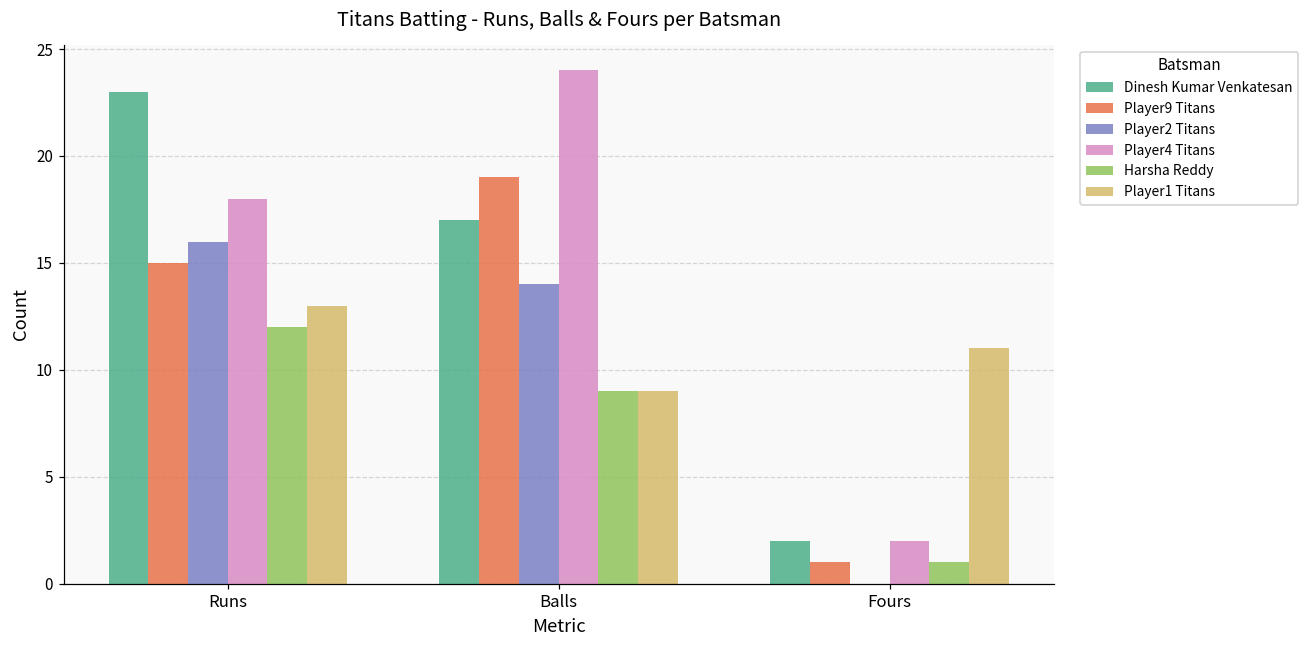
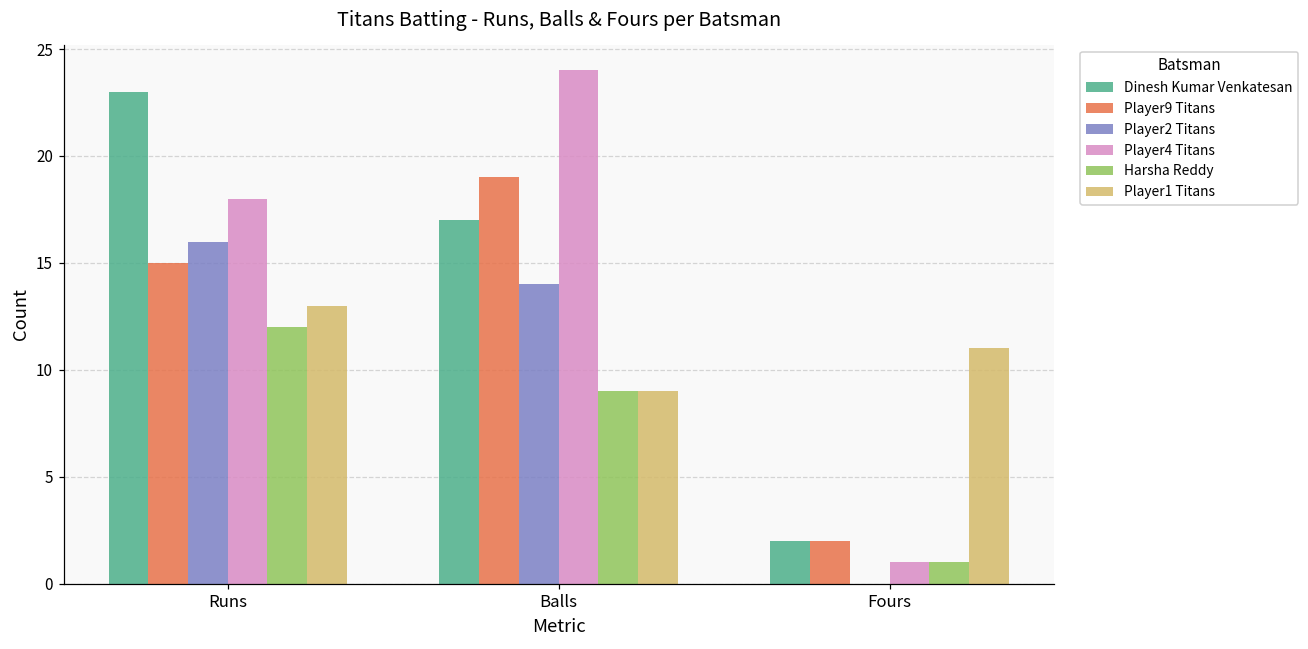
  {
    "Dinesh Kumar Venkatesan": {
      "Runs": 23,
      "Balls": 17,
      "Fours": 2
    },
    "Player9 Titans": {
      "Runs": 15,
      "Balls": 19,
-     "Fours": 1
+     "Fours": 2
    },
    "Player2 Titans": {
      "Runs": 16,
      "Balls": 14,
      "Fours": 0
    },
    "Player4 Titans": {
      "Runs": 18,
      "Balls": 24,
-     "Fours": 2
+     "Fours": 1
    },
    "Harsha Reddy": {
      "Runs": 12,
      "Balls": 9,
      "Fours": 1
    },
    "Player1 Titans": {
      "Runs": 13,
      "Balls": 9,
      "Fours": 11
    }
  }
